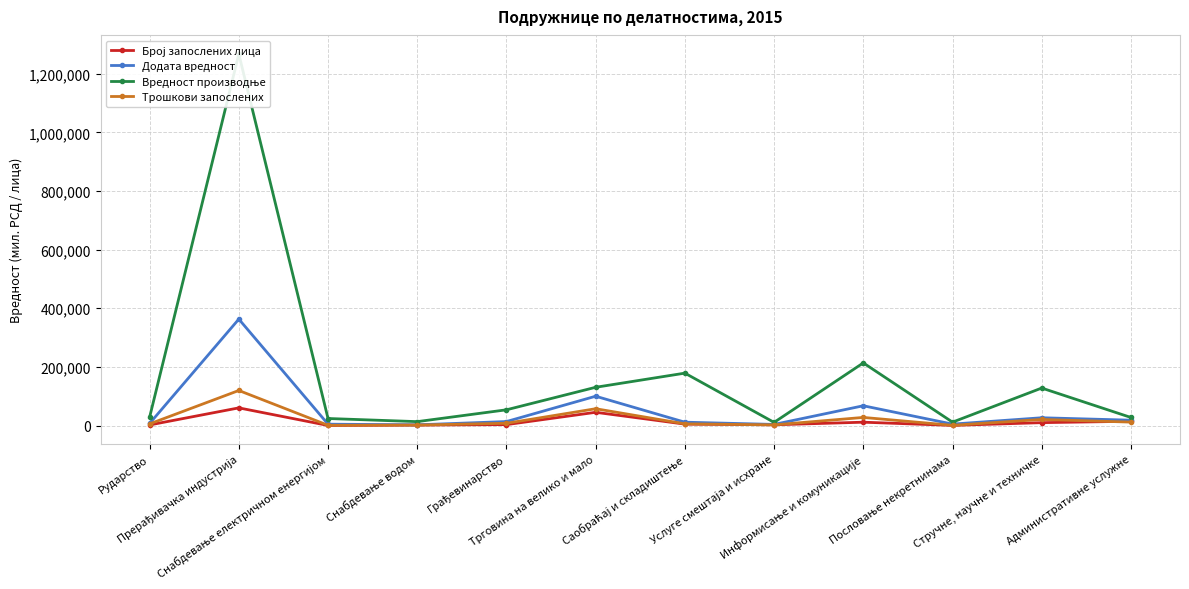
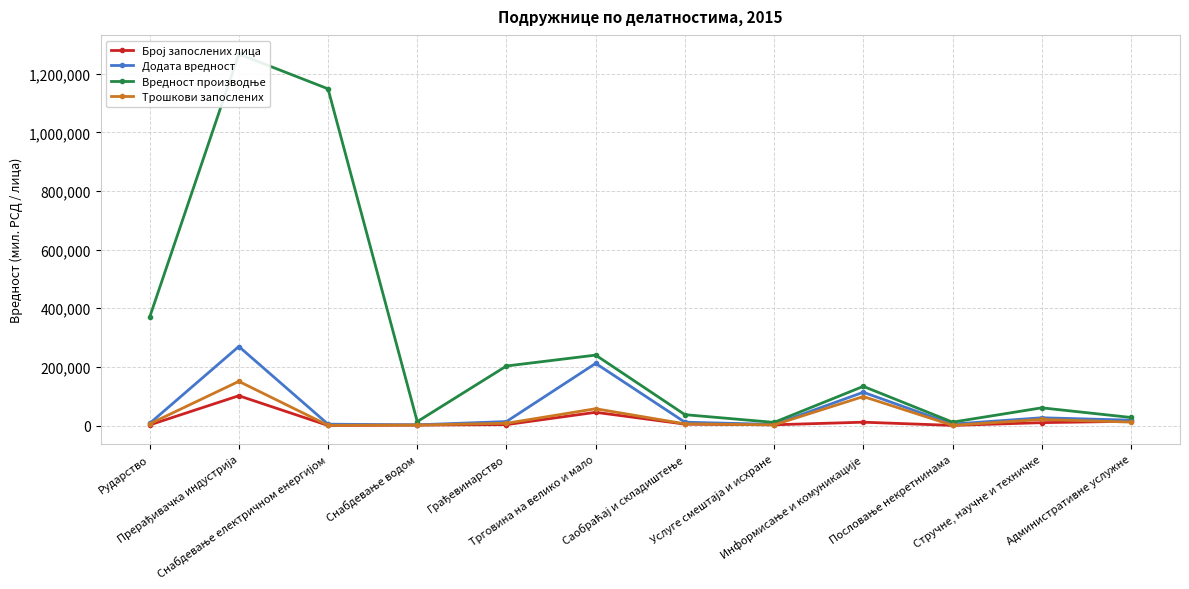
  {
    "Број запослених лица": {
-     "Прерађивачка индустрија": "60,000",
+     "Прерађивачка индустрија": "100,000",
      "Трговина на велико и мало": "50,000",
      "Информисање и комуникације": "10,000",
      "Стручне, научне и техничке": "10,000"
    },
    "Додата вредност": {
-     "Прерађивачка индустрија": "360,000",
-     "Трговина на велико и мало": "100,000",
-     "Информисање и комуникације": "70,000"
+     "Прерађивачка индустрија": "270,000",
+     "Трговина на велико и мало": "210,000",
+     "Информисање и комуникације": "110,000"
    },
    "Вредност производње": {
-     "Рударство": "30,000",
-     "Снабдевање електричном енергијом": "20,000",
+     "Рударство": "370,000",
+     "Снабдевање електричном енергијом": "1,150,000",
      "Снабдевање водом": "10,000",
-     "Грађевинарство": "50,000",
-     "Трговина на велико и мало": "130,000",
-     "Саобраћај и складиштење": "180,000",
-     "Информисање и комуникације": "210,000",
-     "Стручне, научне и техничке": "130,000",
+     "Грађевинарство": "200,000",
+     "Трговина на велико и мало": "240,000",
+     "Саобраћај и складиштење": "40,000",
+     "Информисање и комуникације": "130,000",
+     "Стручне, научне и техничке": "60,000",
      "Административне услужне": "30,000"
    },
    "Трошкови запослених": {
-     "Прерађивачка индустрија": "120,000",
+     "Прерађивачка индустрија": "150,000",
      "Трговина на велико и мало": "60,000",
-     "Информисање и комуникације": "30,000"
+     "Информисање и комуникације": "100,000"
    }
  }
